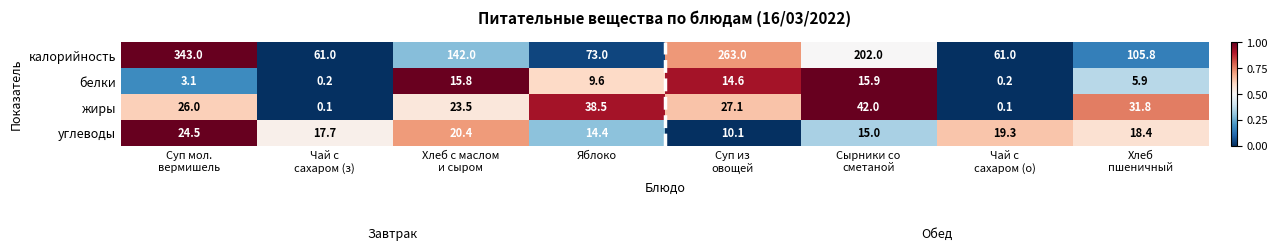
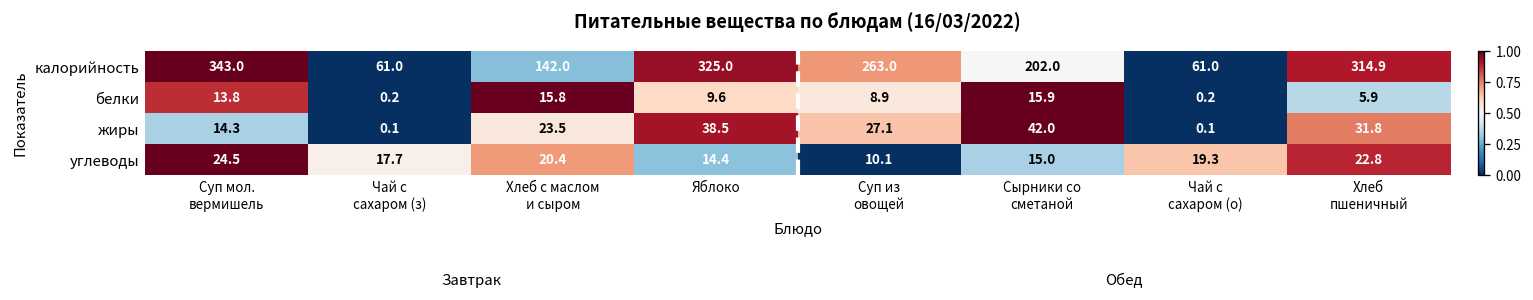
  {
    "калорийность": {
      "Суп мол. вермишель": 343.0,
      "Чай с сахаром (з)": 61.0,
      "Хлеб с маслом и сыром": 142.0,
-     "Яблоко": 73.0,
+     "Яблоко": 325.0,
      "Суп из овощей": 263.0,
      "Сырники со сметаной": 202.0,
      "Чай с сахаром (о)": 61.0,
-     "Хлеб пшеничный": 105.8
+     "Хлеб пшеничный": 314.9
    },
    "белки": {
-     "Суп мол. вермишель": 3.1,
+     "Суп мол. вермишель": 13.8,
      "Чай с сахаром (з)": 0.2,
      "Хлеб с маслом и сыром": 15.8,
      "Яблоко": 9.6,
-     "Суп из овощей": 14.6,
+     "Суп из овощей": 8.9,
      "Сырники со сметаной": 15.9,
      "Чай с сахаром (о)": 0.2,
      "Хлеб пшеничный": 5.9
    },
    "жиры": {
-     "Суп мол. вермишель": 26.0,
+     "Суп мол. вермишель": 14.3,
      "Чай с сахаром (з)": 0.1,
      "Хлеб с маслом и сыром": 23.5,
      "Яблоко": 38.5,
      "Суп из овощей": 27.1,
      "Сырники со сметаной": 42.0,
      "Чай с сахаром (о)": 0.1,
      "Хлеб пшеничный": 31.8
    },
    "углеводы": {
      "Суп мол. вермишель": 24.5,
      "Чай с сахаром (з)": 17.7,
      "Хлеб с маслом и сыром": 20.4,
      "Яблоко": 14.4,
      "Суп из овощей": 10.1,
      "Сырники со сметаной": 15.0,
      "Чай с сахаром (о)": 19.3,
-     "Хлеб пшеничный": 18.4
+     "Хлеб пшеничный": 22.8
    }
  }
